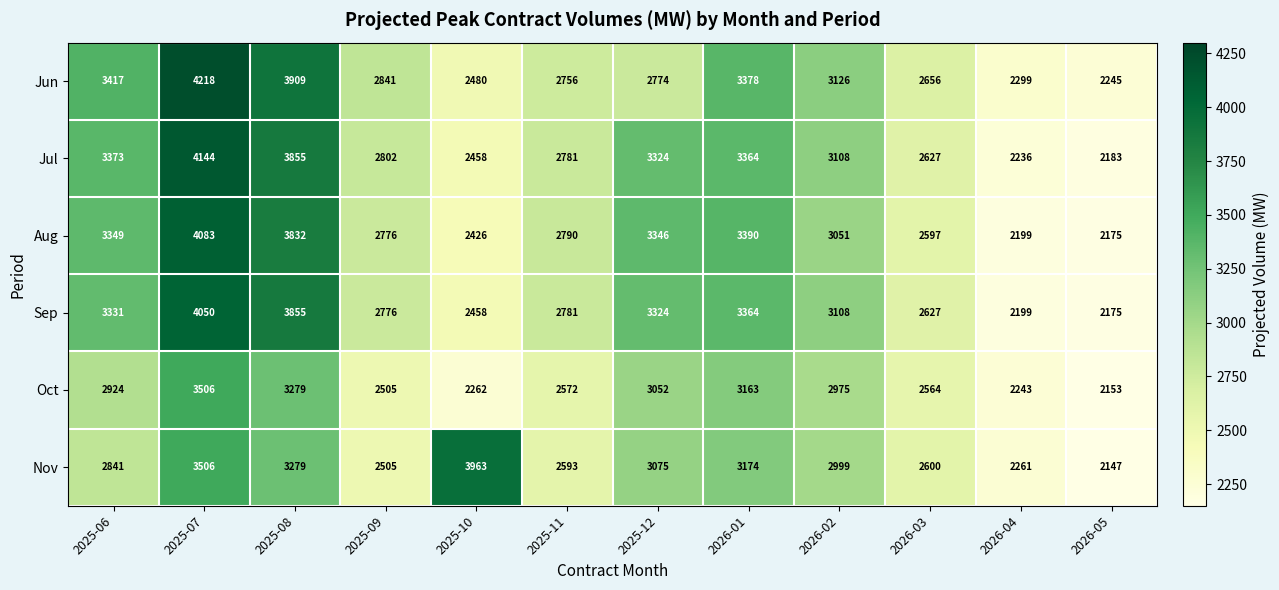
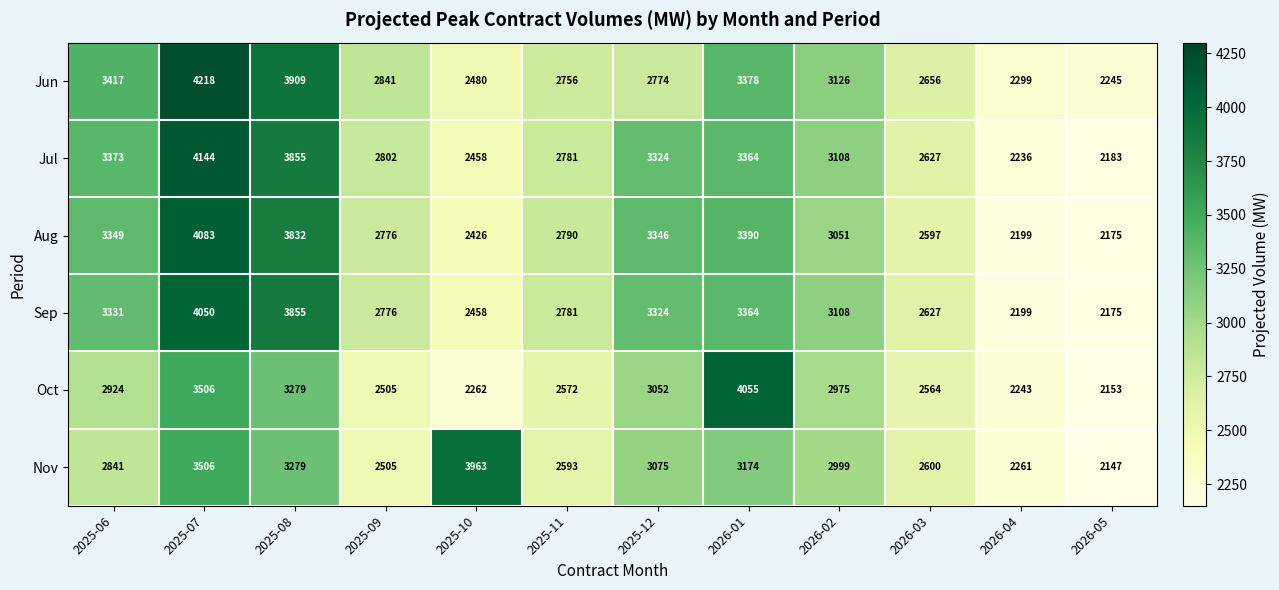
  {
    "Jun": {
      "2025-06": 3417,
      "2025-07": 4218,
      "2025-08": 3909,
      "2025-09": 2841,
      "2025-10": 2480,
      "2025-11": 2756,
      "2025-12": 2774,
      "2026-01": 3378,
      "2026-02": 3126,
      "2026-03": 2656,
      "2026-04": 2299,
      "2026-05": 2245
    },
    "Jul": {
      "2025-06": 3373,
      "2025-07": 4144,
      "2025-08": 3855,
      "2025-09": 2802,
      "2025-10": 2458,
      "2025-11": 2781,
      "2025-12": 3324,
      "2026-01": 3364,
      "2026-02": 3108,
      "2026-03": 2627,
      "2026-04": 2236,
      "2026-05": 2183
    },
    "Aug": {
      "2025-06": 3349,
      "2025-07": 4083,
      "2025-08": 3832,
      "2025-09": 2776,
      "2025-10": 2426,
      "2025-11": 2790,
      "2025-12": 3346,
      "2026-01": 3390,
      "2026-02": 3051,
      "2026-03": 2597,
      "2026-04": 2199,
      "2026-05": 2175
    },
    "Sep": {
      "2025-06": 3331,
      "2025-07": 4050,
      "2025-08": 3855,
      "2025-09": 2776,
      "2025-10": 2458,
      "2025-11": 2781,
      "2025-12": 3324,
      "2026-01": 3364,
      "2026-02": 3108,
      "2026-03": 2627,
      "2026-04": 2199,
      "2026-05": 2175
    },
    "Oct": {
      "2025-06": 2924,
      "2025-07": 3506,
      "2025-08": 3279,
      "2025-09": 2505,
      "2025-10": 2262,
      "2025-11": 2572,
      "2025-12": 3052,
-     "2026-01": 3163,
+     "2026-01": 4055,
      "2026-02": 2975,
      "2026-03": 2564,
      "2026-04": 2243,
      "2026-05": 2153
    },
    "Nov": {
      "2025-06": 2841,
      "2025-07": 3506,
      "2025-08": 3279,
      "2025-09": 2505,
      "2025-10": 3963,
      "2025-11": 2593,
      "2025-12": 3075,
      "2026-01": 3174,
      "2026-02": 2999,
      "2026-03": 2600,
      "2026-04": 2261,
      "2026-05": 2147
    }
  }
